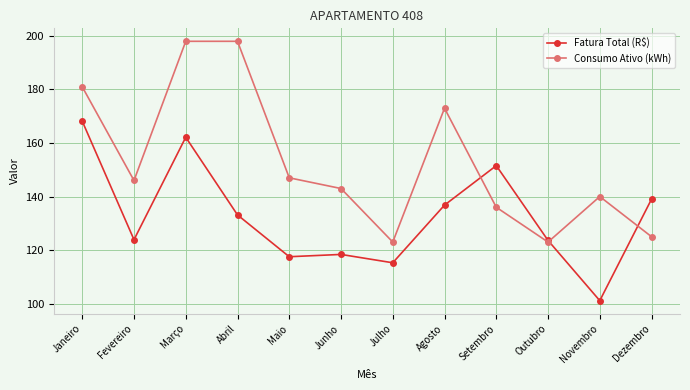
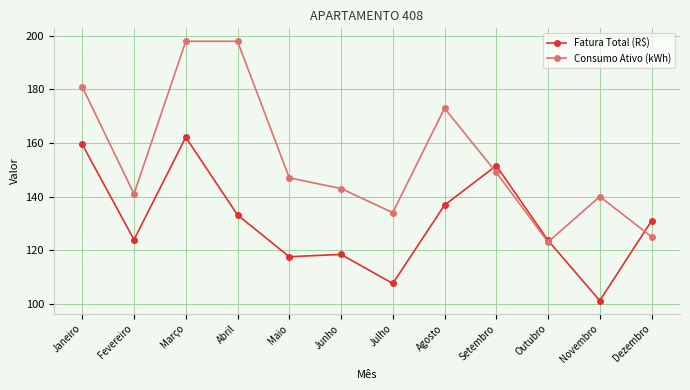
  {
    "Fatura Total (R$)": {
-     "Janeiro": 168,
+     "Janeiro": 159,
      "Fevereiro": 124,
      "Março": 162,
      "Abril": 133,
      "Maio": 118,
      "Junho": 118,
-     "Julho": 115,
+     "Julho": 108,
      "Agosto": 137,
      "Setembro": 152,
      "Novembro": 101,
-     "Dezembro": 139
+     "Dezembro": 131
    },
    "Consumo Ativo (kWh)": {
      "Janeiro": 181,
-     "Fevereiro": 146,
+     "Fevereiro": 141,
      "Março": 198,
      "Abril": 198,
      "Maio": 147,
      "Junho": 143,
-     "Julho": 123,
+     "Julho": 134,
      "Agosto": 173,
-     "Setembro": 136,
+     "Setembro": 149,
      "Novembro": 140,
      "Dezembro": 125
    }
  }
